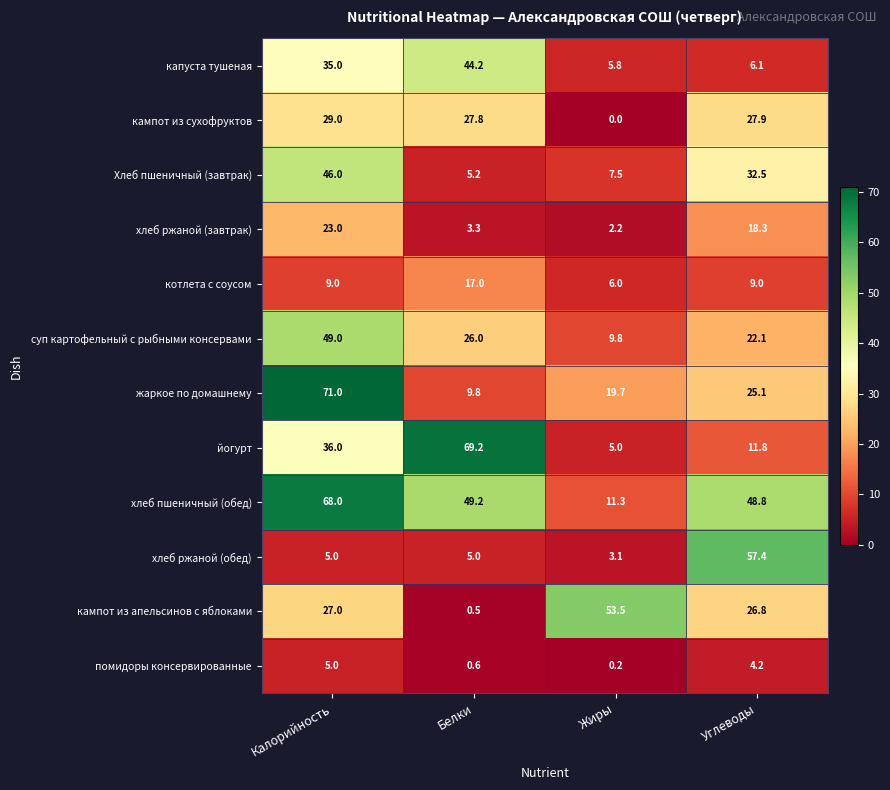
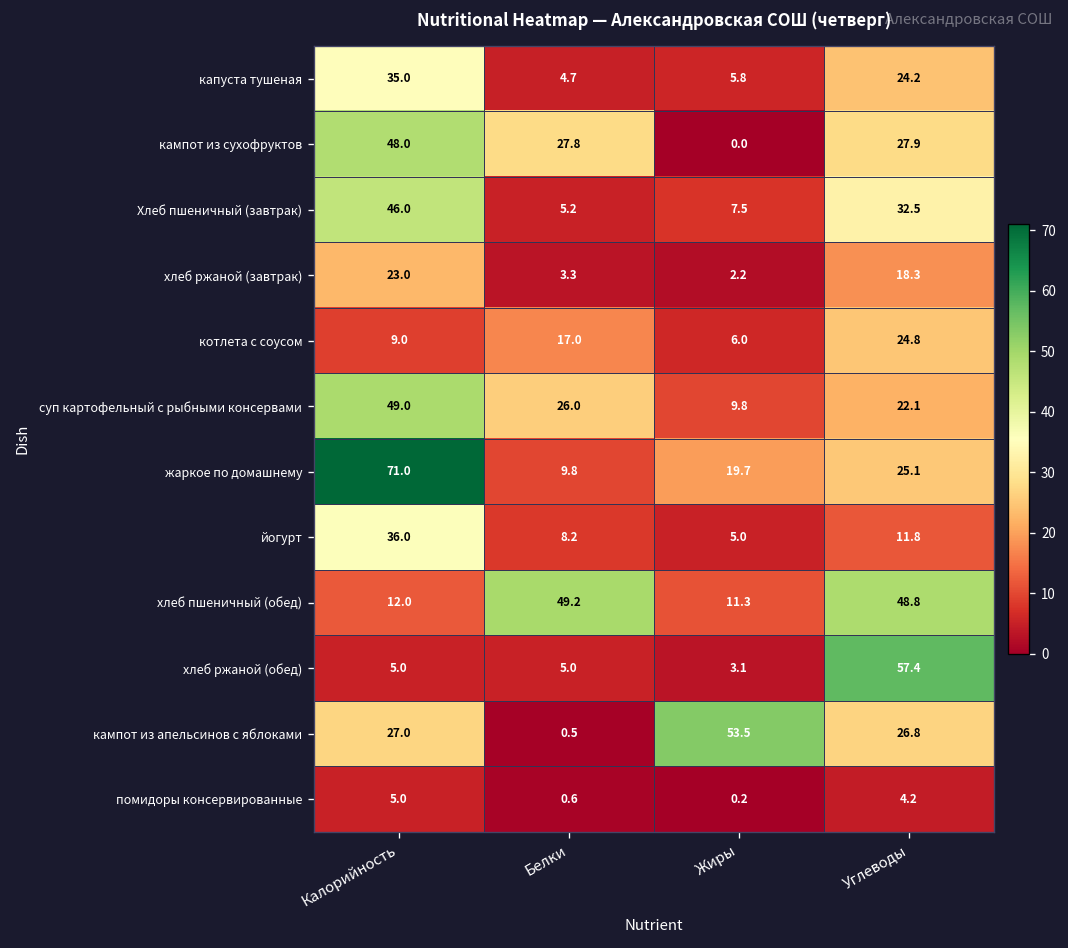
  {
    "капуста тушеная": {
      "Калорийность": 35.0,
-     "Белки": 44.2,
+     "Белки": 4.7,
      "Жиры": 5.8,
-     "Углеводы": 6.1
+     "Углеводы": 24.2
    },
    "кампот из сухофруктов": {
-     "Калорийность": 29.0,
+     "Калорийность": 48.0,
      "Белки": 27.8,
      "Жиры": 0.0,
      "Углеводы": 27.9
    },
    "Хлеб пшеничный (завтрак)": {
      "Калорийность": 46.0,
      "Белки": 5.2,
      "Жиры": 7.5,
      "Углеводы": 32.5
    },
    "хлеб ржаной (завтрак)": {
      "Калорийность": 23.0,
      "Белки": 3.3,
      "Жиры": 2.2,
      "Углеводы": 18.3
    },
    "котлета с соусом": {
      "Калорийность": 9.0,
      "Белки": 17.0,
      "Жиры": 6.0,
-     "Углеводы": 9.0
+     "Углеводы": 24.8
    },
    "суп картофельный с рыбными консервами": {
      "Калорийность": 49.0,
      "Белки": 26.0,
      "Жиры": 9.8,
      "Углеводы": 22.1
    },
    "жаркое по домашнему": {
      "Калорийность": 71.0,
      "Белки": 9.8,
      "Жиры": 19.7,
      "Углеводы": 25.1
    },
    "йогурт": {
      "Калорийность": 36.0,
-     "Белки": 69.2,
+     "Белки": 8.2,
      "Жиры": 5.0,
      "Углеводы": 11.8
    },
    "хлеб пшеничный (обед)": {
-     "Калорийность": 68.0,
+     "Калорийность": 12.0,
      "Белки": 49.2,
      "Жиры": 11.3,
      "Углеводы": 48.8
    },
    "хлеб ржаной (обед)": {
      "Калорийность": 5.0,
      "Белки": 5.0,
      "Жиры": 3.1,
      "Углеводы": 57.4
    },
    "кампот из апельсинов с яблоками": {
      "Калорийность": 27.0,
      "Белки": 0.5,
      "Жиры": 53.5,
      "Углеводы": 26.8
    },
    "помидоры консервированные": {
      "Калорийность": 5.0,
      "Белки": 0.6,
      "Жиры": 0.2,
      "Углеводы": 4.2
    }
  }
